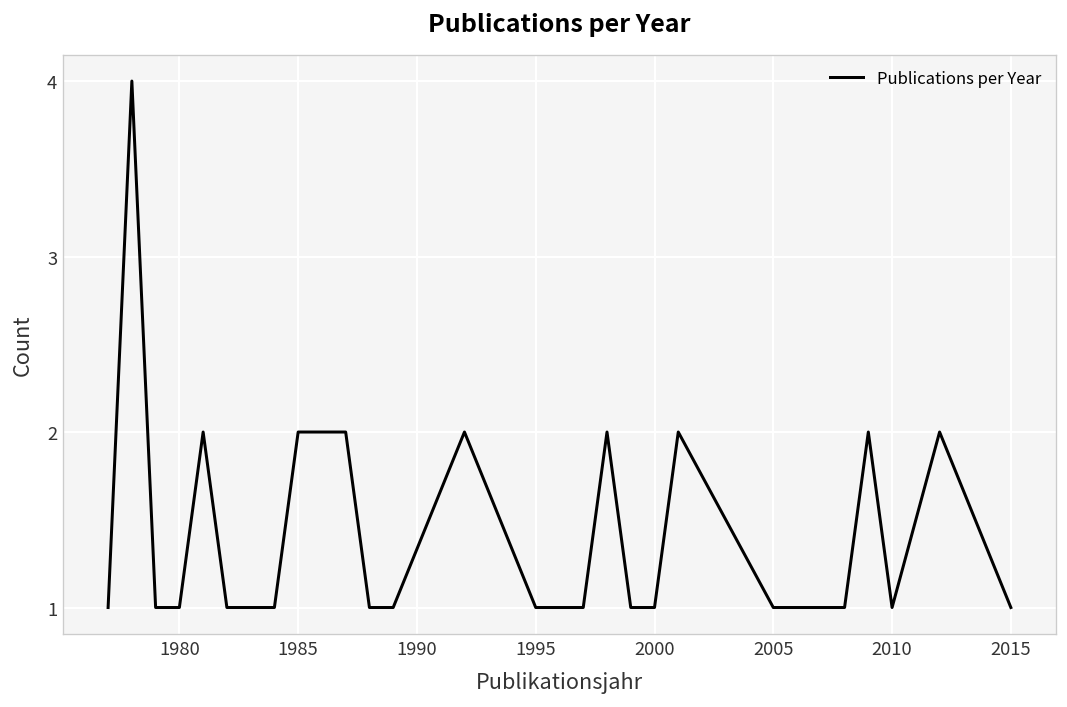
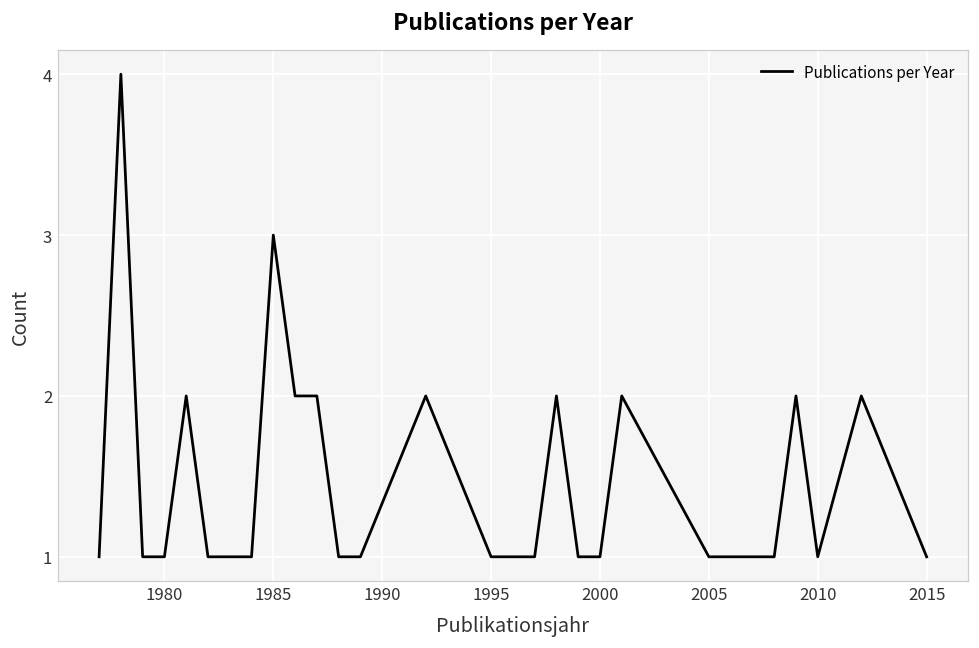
  {
    "1980": 1,
-   "1985": 2,
+   "1985": 3,
    "1995": 1,
    "2000": 1,
    "2005": 1,
    "2010": 1,
    "2015": 1
  }
